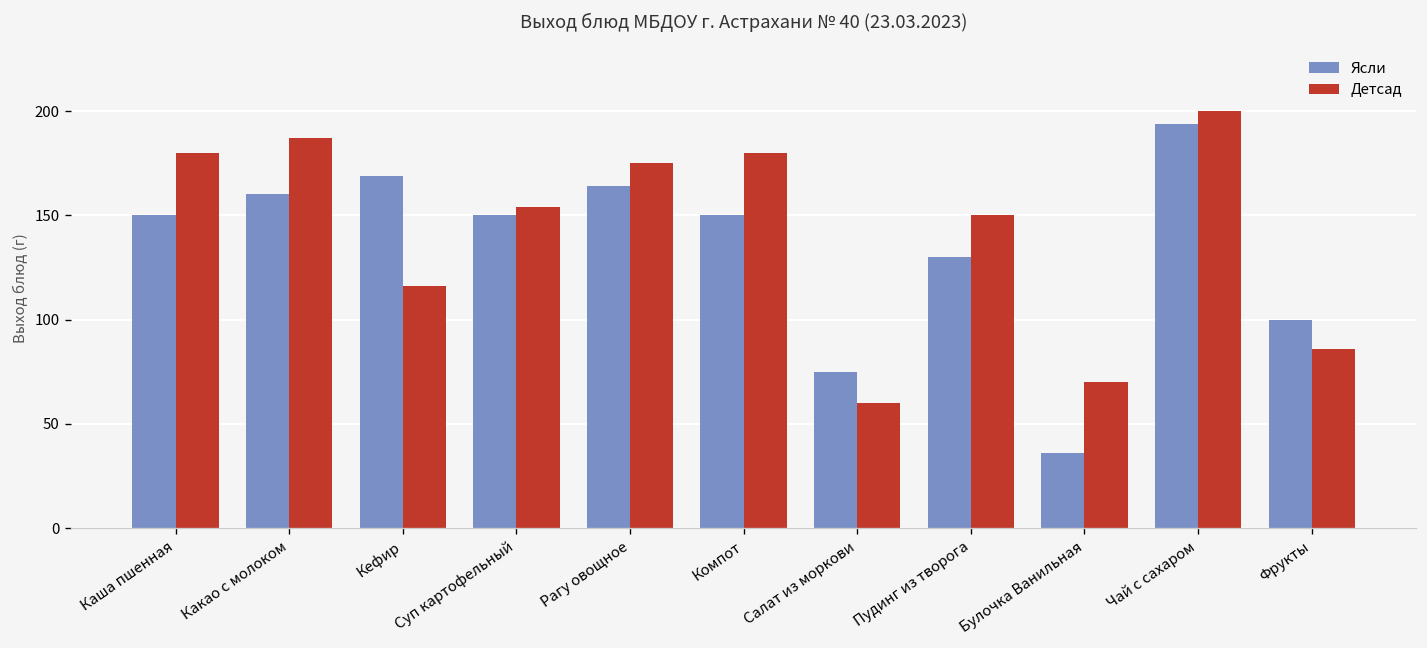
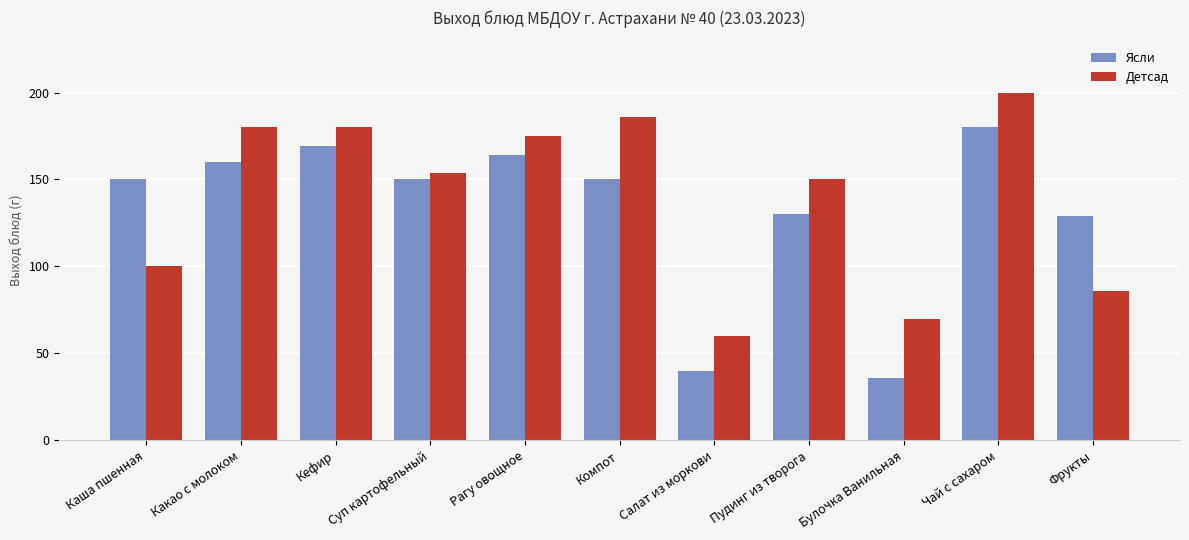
  {
    "Ясли": {
      "Каша пшенная": 150,
      "Какао с молоком": 160,
      "Кефир": 169,
      "Суп картофельный": 150,
      "Рагу овощное": 164,
      "Компот": 150,
-     "Салат из моркови": 75,
+     "Салат из моркови": 40,
      "Пудинг из творога": 130,
      "Булочка Ванильная": 36,
-     "Чай с сахаром": 194,
-     "Фрукты": 100
+     "Чай с сахаром": 180,
+     "Фрукты": 129
    },
    "Детсад": {
-     "Каша пшенная": 180,
-     "Какао с молоком": 187,
-     "Кефир": 116,
+     "Каша пшенная": 100,
+     "Какао с молоком": 180,
+     "Кефир": 180,
      "Суп картофельный": 154,
      "Рагу овощное": 175,
-     "Компот": 180,
+     "Компот": 186,
      "Салат из моркови": 60,
      "Пудинг из творога": 150,
      "Булочка Ванильная": 70,
      "Чай с сахаром": 200,
      "Фрукты": 86
    }
  }
